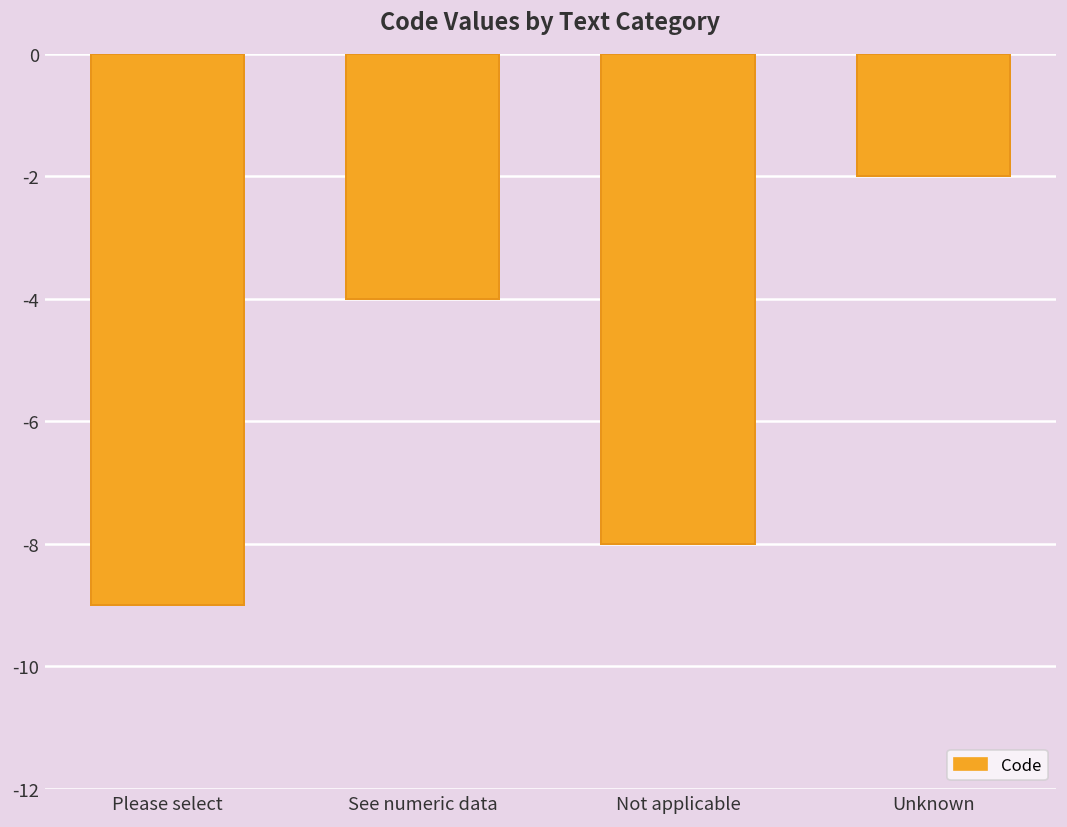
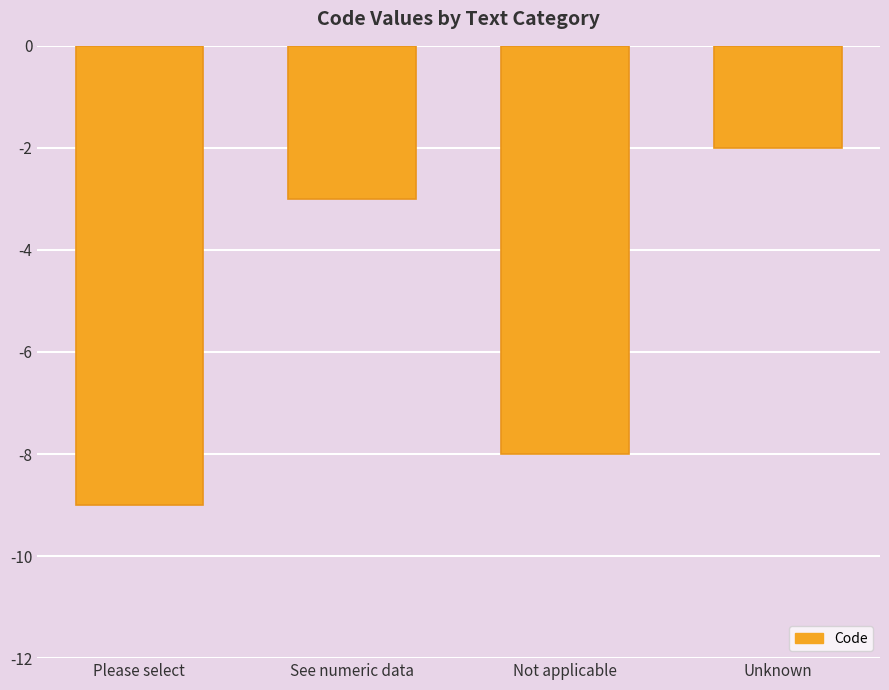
  {
    "Please select": -9,
-   "See numeric data": -4,
+   "See numeric data": -3,
    "Not applicable": -8,
    "Unknown": -2
  }
